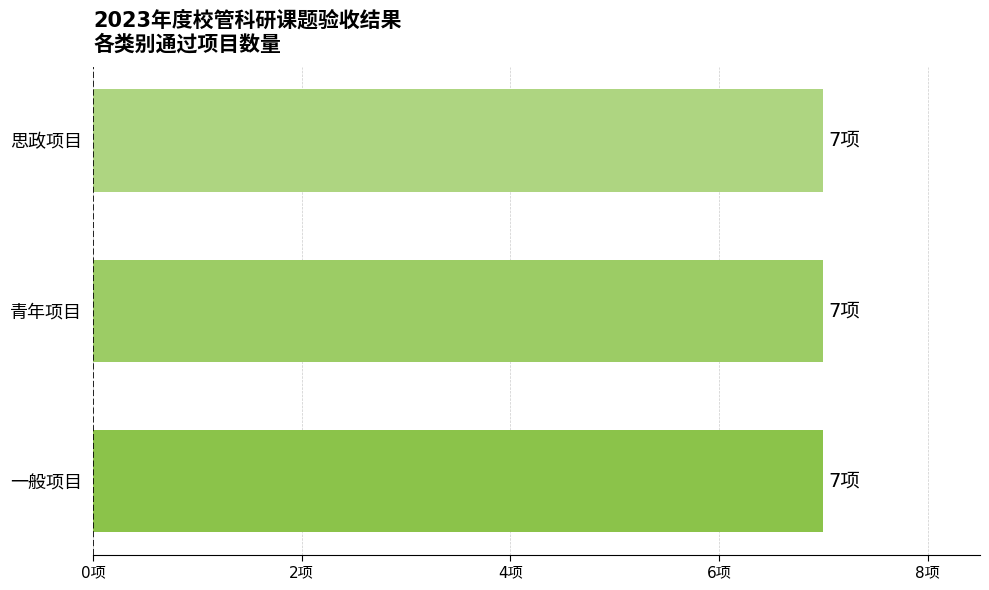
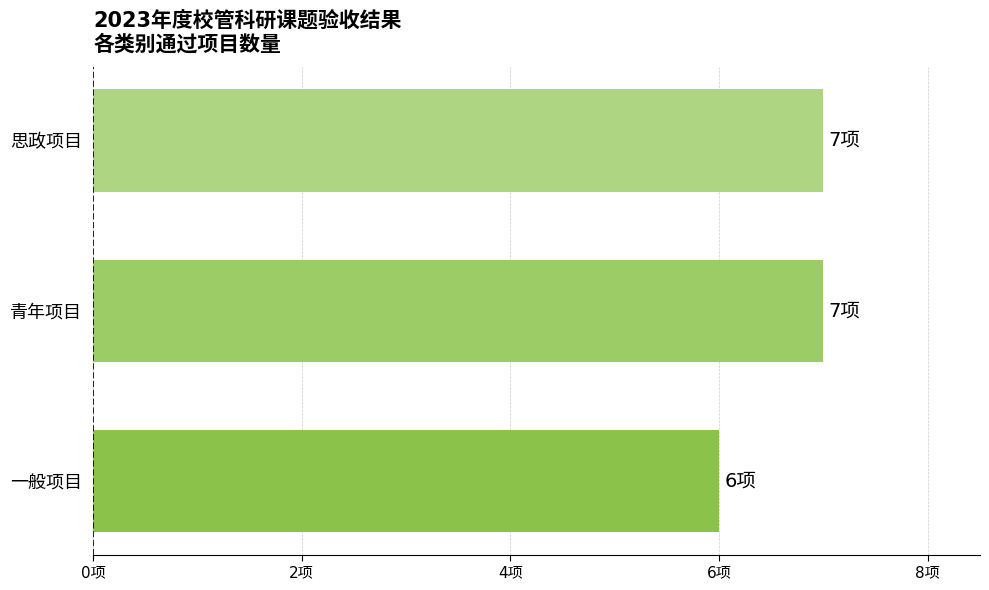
  {
    "思政项目": "7项",
    "青年项目": "7项",
-   "一般项目": "7项"
+   "一般项目": "6项"
  }
